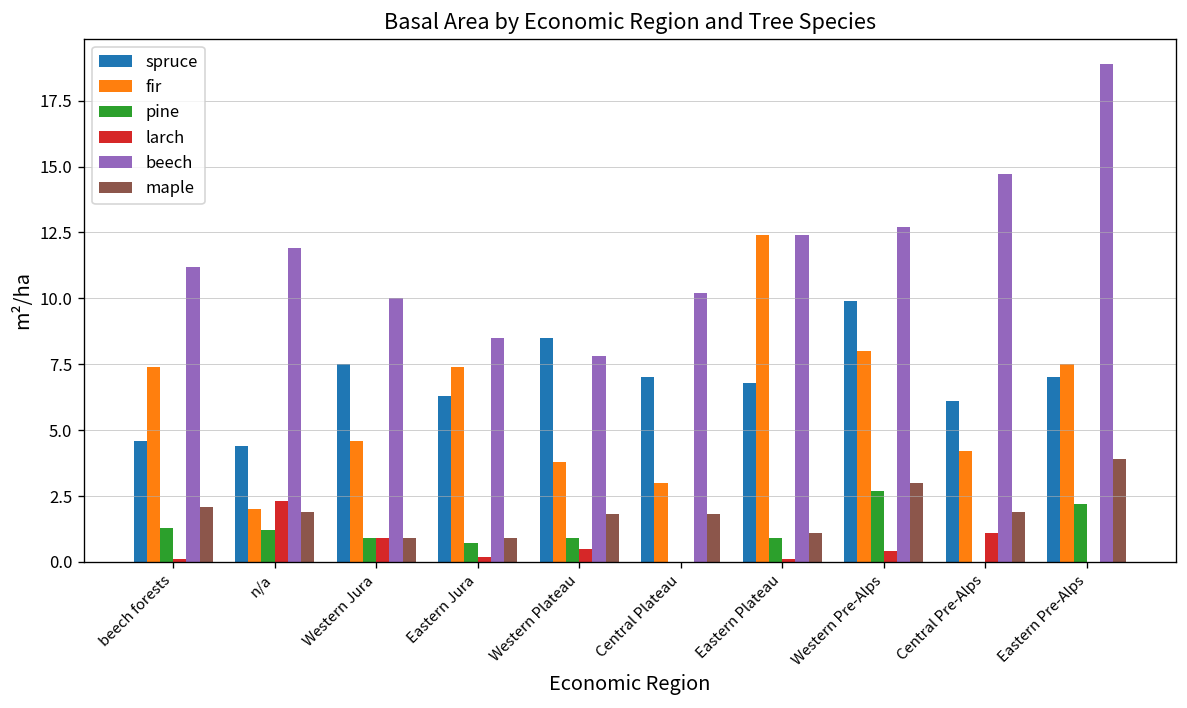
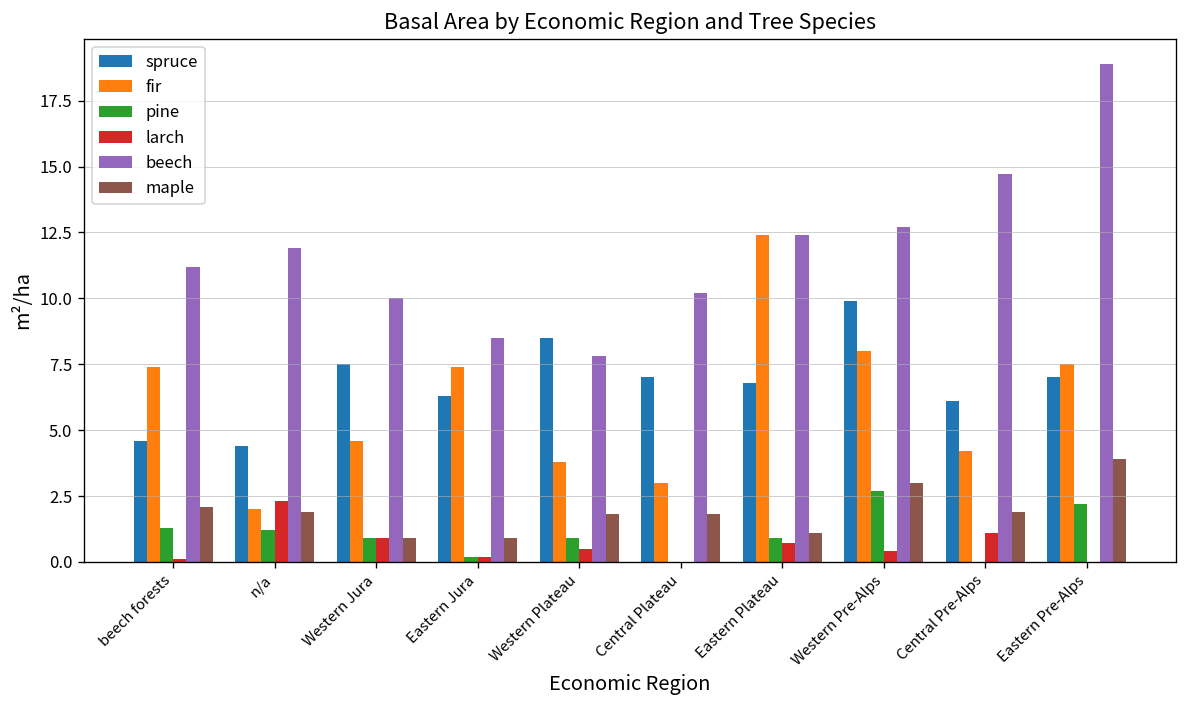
  {
    "spruce": {
      "beech forests": 4.6,
      "n/a": 4.4,
      "Western Jura": 7.5,
      "Eastern Jura": 6.3,
      "Western Plateau": 8.5,
      "Central Plateau": 7.0,
      "Eastern Plateau": 6.8,
      "Western Pre-Alps": 9.9,
      "Central Pre-Alps": 6.1,
      "Eastern Pre-Alps": 7.0
    },
    "fir": {
      "beech forests": 7.4,
      "n/a": 2.0,
      "Western Jura": 4.6,
      "Eastern Jura": 7.4,
      "Western Plateau": 3.8,
      "Central Plateau": 3.0,
      "Eastern Plateau": 12.4,
      "Western Pre-Alps": 8.0,
      "Central Pre-Alps": 4.2,
      "Eastern Pre-Alps": 7.5
    },
    "pine": {
      "beech forests": 1.3,
      "n/a": 1.2,
      "Western Jura": 0.9,
-     "Eastern Jura": 0.7,
+     "Eastern Jura": 0.2,
      "Western Plateau": 0.9,
      "Central Plateau": 0.0,
      "Eastern Plateau": 0.9,
      "Western Pre-Alps": 2.7,
      "Central Pre-Alps": 0.0,
      "Eastern Pre-Alps": 2.2
    },
    "larch": {
      "n/a": 2.3,
      "Western Jura": 0.9,
      "Eastern Jura": 0.2,
      "Western Plateau": 0.5,
      "Central Plateau": 0.0,
-     "Eastern Plateau": 0.1,
+     "Eastern Plateau": 0.7,
      "Western Pre-Alps": 0.4,
      "Central Pre-Alps": 1.1,
      "Eastern Pre-Alps": 0.0
    },
    "beech": {
      "beech forests": 11.2,
      "n/a": 11.9,
      "Western Jura": 10.0,
      "Eastern Jura": 8.5,
      "Western Plateau": 7.8,
      "Central Plateau": 10.2,
      "Eastern Plateau": 12.4,
      "Western Pre-Alps": 12.7,
      "Central Pre-Alps": 14.7,
      "Eastern Pre-Alps": 18.9
    },
    "maple": {
      "beech forests": 2.1,
      "n/a": 1.9,
      "Western Jura": 0.9,
      "Eastern Jura": 0.9,
      "Western Plateau": 1.8,
      "Central Plateau": 1.8,
      "Eastern Plateau": 1.1,
      "Western Pre-Alps": 3.0,
      "Central Pre-Alps": 1.9,
      "Eastern Pre-Alps": 3.9
    }
  }
